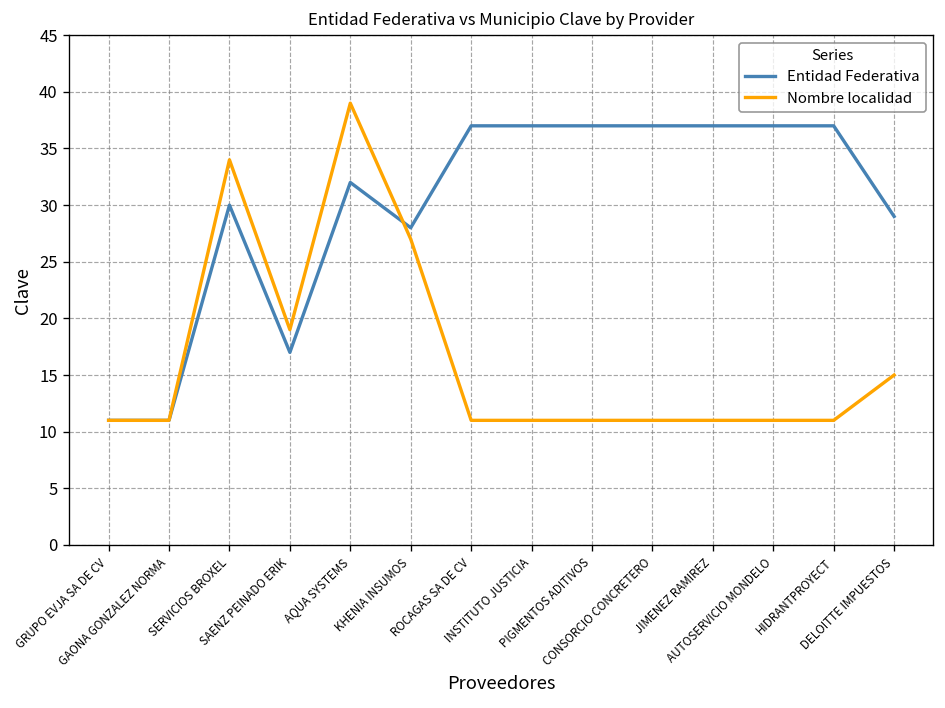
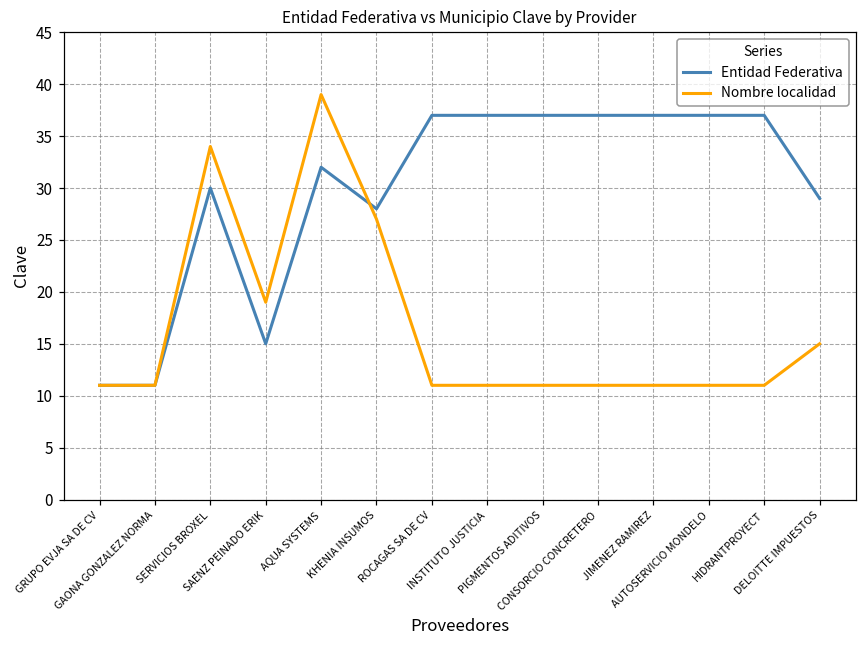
  {
    "Entidad Federativa": {
      "SERVICIOS BROXEL": 30,
-     "SAENZ PEINADO ERIK": 17,
+     "SAENZ PEINADO ERIK": 15,
      "AQUA SYSTEMS": 32,
      "KHENIA INSUMOS": 28,
      "ROCAGAS SA DE CV": 37,
      "INSTITUTO JUSTICIA": 37,
      "PIGMENTOS ADITIVOS": 37,
      "CONSORCIO CONCRETERO": 37,
      "JIMENEZ RAMIREZ": 37,
      "AUTOSERVICIO MONDELO": 37,
      "HIDRANTPROYECT": 37,
      "DELOITTE IMPUESTOS": 29
    },
    "Nombre localidad": {
      "SERVICIOS BROXEL": 34,
      "SAENZ PEINADO ERIK": 19,
      "AQUA SYSTEMS": 39,
      "KHENIA INSUMOS": 27,
      "ROCAGAS SA DE CV": 11,
      "INSTITUTO JUSTICIA": 11,
      "PIGMENTOS ADITIVOS": 11,
      "CONSORCIO CONCRETERO": 11,
      "JIMENEZ RAMIREZ": 11,
      "AUTOSERVICIO MONDELO": 11,
      "HIDRANTPROYECT": 11,
      "DELOITTE IMPUESTOS": 15
    }
  }
